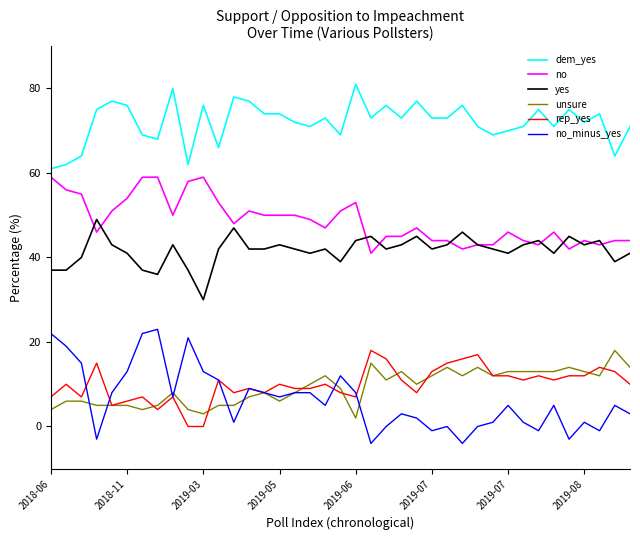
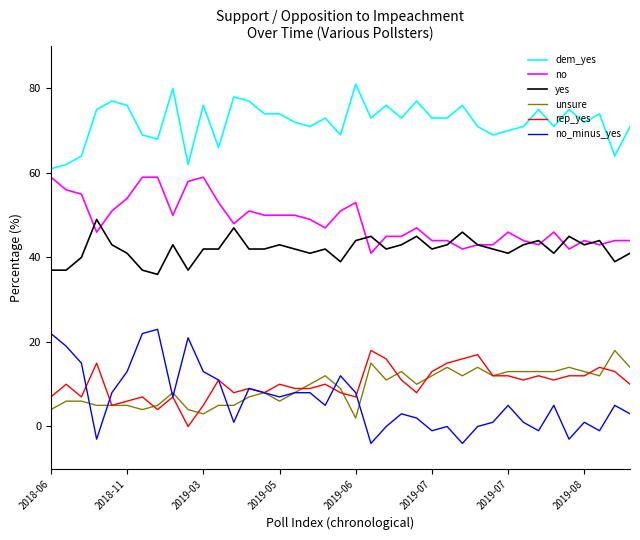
  {
    "dem_yes": {
      "2019-03": 76
    },
    "no": {
      "2019-03": 59
    },
    "yes": {
-     "2019-03": 30
+     "2019-03": 42
    },
    "unsure": {
      "2019-03": 3
    },
    "rep_yes": {
-     "2019-03": 0
+     "2019-03": 5
    },
    "no_minus_yes": {
      "2019-03": 13
    }
  }
